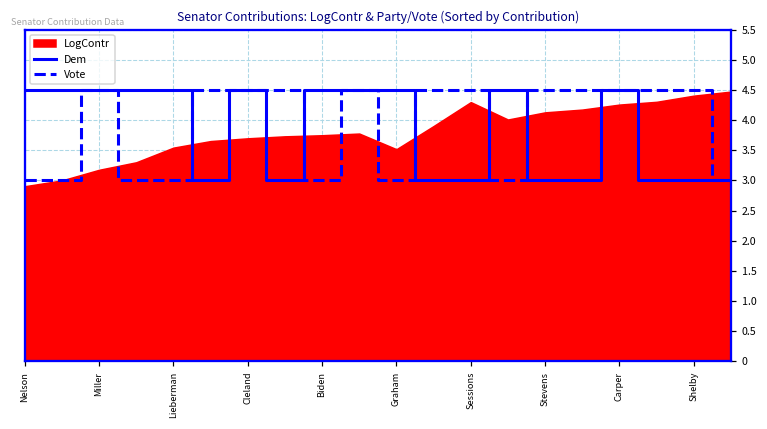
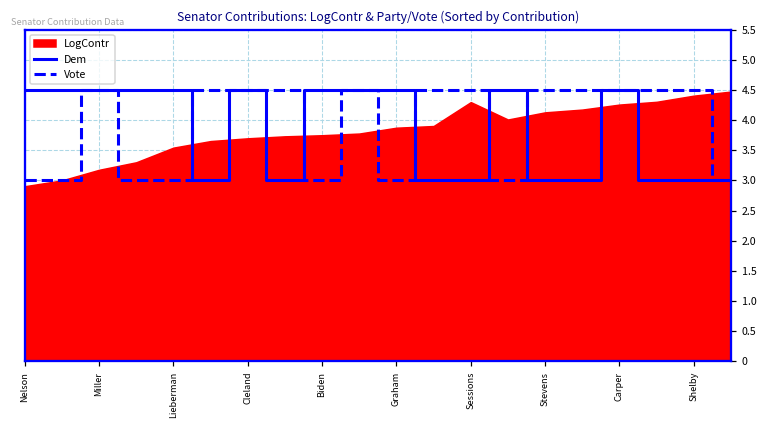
  {
    "LogContr": {
      "Cleland": 3.7,
-     "Graham": 3.5,
+     "Graham": 3.9,
      "Sessions": 4.3,
      "Carper": 4.3
    }
  }
